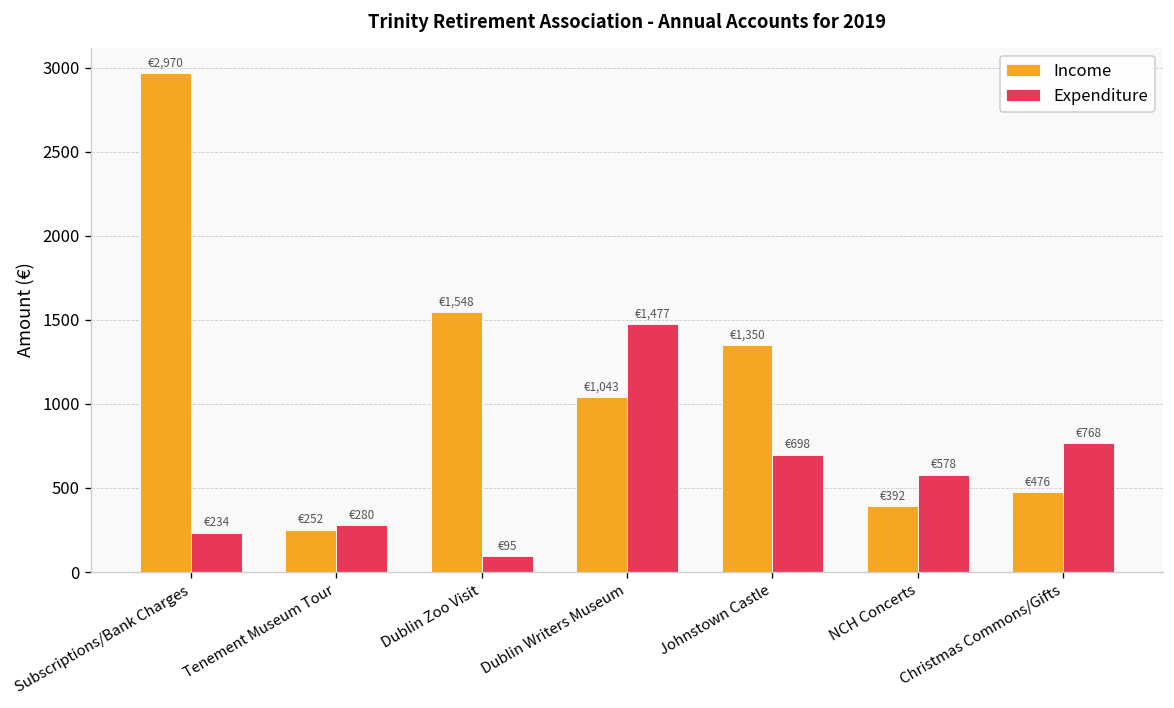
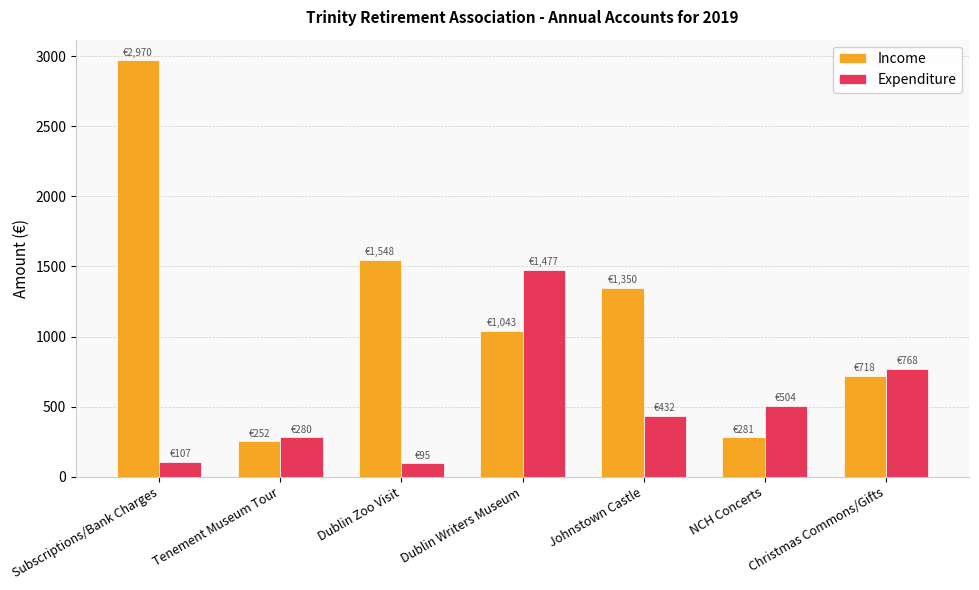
  {
    "Income": {
      "Subscriptions/Bank Charges": "€2,970",
      "Tenement Museum Tour": "€252",
      "Dublin Zoo Visit": "€1,548",
      "Dublin Writers Museum": "€1,043",
      "Johnstown Castle": "€1,350",
-     "NCH Concerts": "€392",
-     "Christmas Commons/Gifts": "€476"
+     "NCH Concerts": "€281",
+     "Christmas Commons/Gifts": "€718"
    },
    "Expenditure": {
-     "Subscriptions/Bank Charges": "€234",
+     "Subscriptions/Bank Charges": "€107",
      "Tenement Museum Tour": "€280",
      "Dublin Zoo Visit": "€95",
      "Dublin Writers Museum": "€1,477",
-     "Johnstown Castle": "€698",
-     "NCH Concerts": "€578",
+     "Johnstown Castle": "€432",
+     "NCH Concerts": "€504",
      "Christmas Commons/Gifts": "€768"
    }
  }
